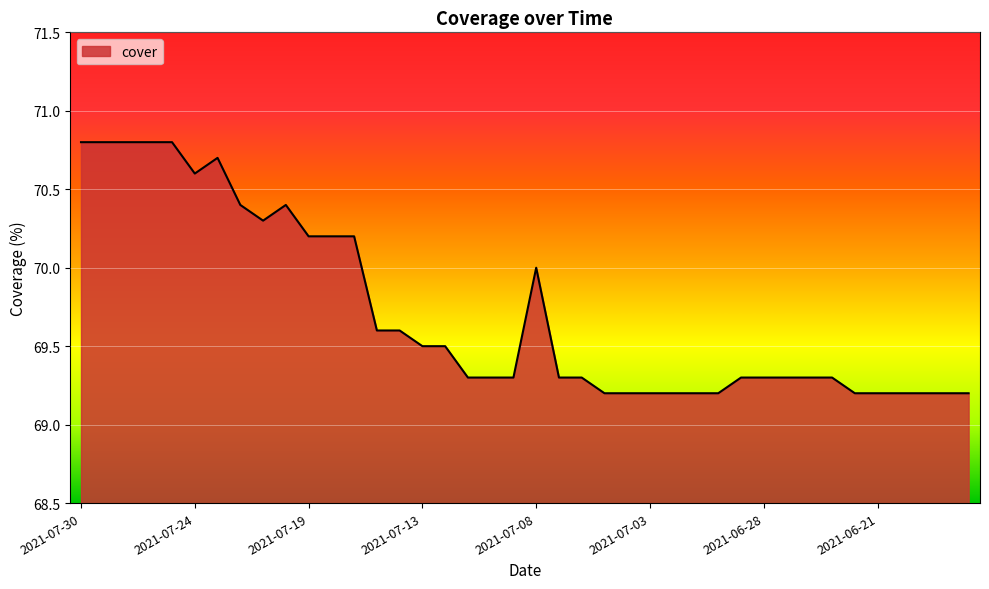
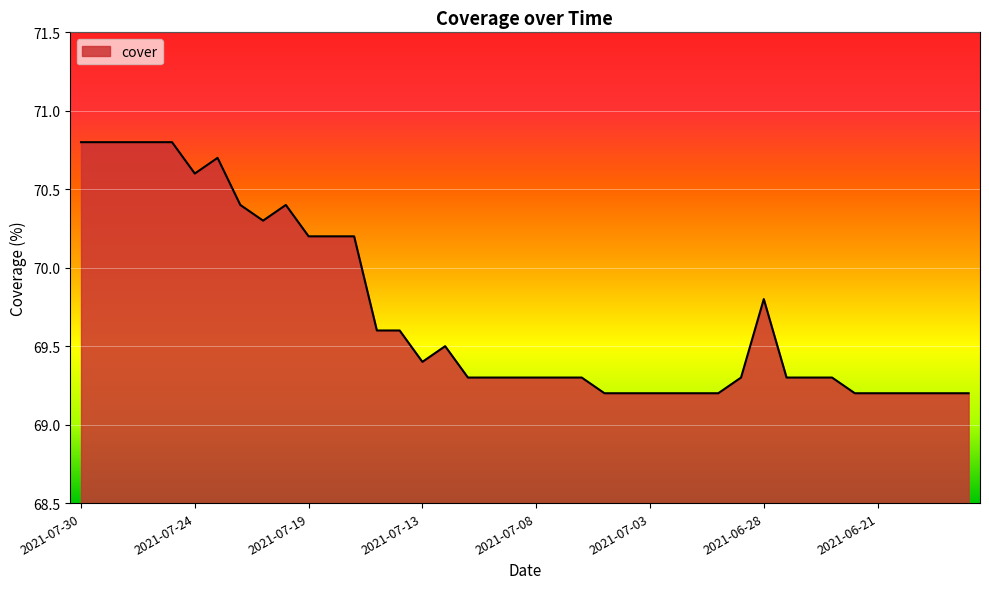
  {
    "2021-07-30": 70.8,
    "2021-07-24": 70.6,
    "2021-07-19": 70.2,
-   "2021-07-13": 69.5,
-   "2021-07-08": 70.0,
+   "2021-07-13": 69.4,
+   "2021-07-08": 69.3,
    "2021-07-03": 69.2,
-   "2021-06-28": 69.3,
+   "2021-06-28": 69.8,
    "2021-06-21": 69.2
  }
